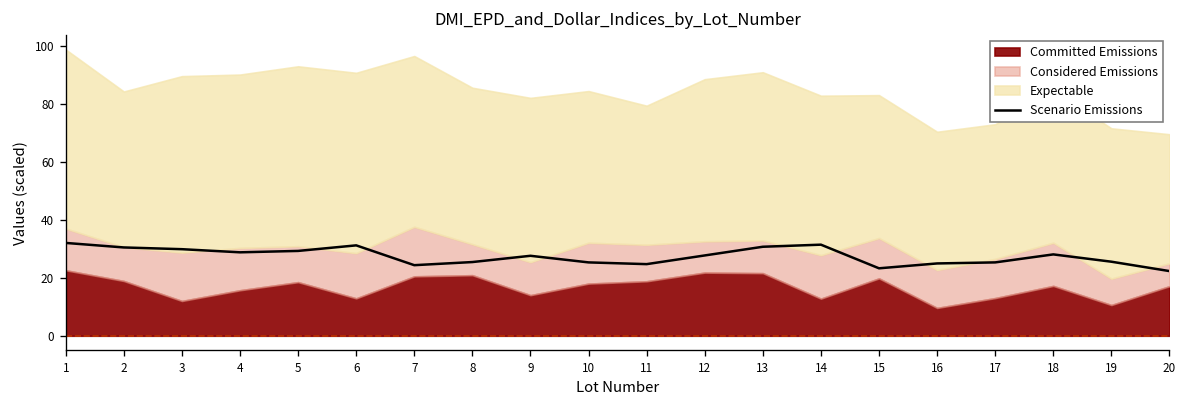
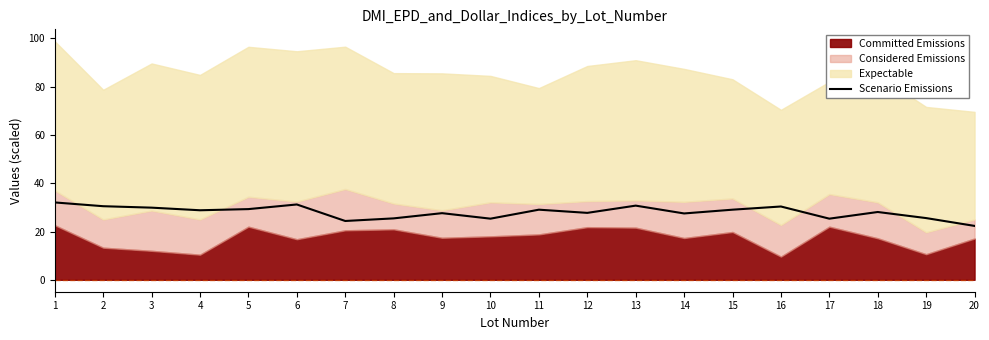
  {
    "Scenario Emissions": {
      "1": 32,
      "3": 30,
      "4": 29,
      "5": 29,
      "6": 31,
      "7": 24,
      "8": 25,
      "9": 28,
      "10": 25,
-     "11": 25,
+     "11": 29,
      "12": 28,
      "13": 31,
-     "14": 31,
-     "15": 23,
-     "16": 25,
+     "14": 27,
+     "15": 29,
+     "16": 30,
      "17": 25,
      "18": 28,
      "19": 26,
      "20": 22
    },
    "Committed Emissions": {
      "1": 23,
-     "2": 19,
+     "2": 13,
      "3": 12,
-     "4": 16,
-     "5": 19,
-     "6": 13,
+     "4": 10,
+     "5": 22,
+     "6": 17,
      "7": 21,
      "8": 21,
-     "9": 14,
+     "9": 17,
      "10": 18,
      "11": 19,
      "12": 22,
      "13": 22,
-     "14": 13,
+     "14": 17,
      "15": 20,
      "16": 10,
-     "17": 13,
+     "17": 22,
      "18": 17,
      "19": 11,
      "20": 17
    }
  }
